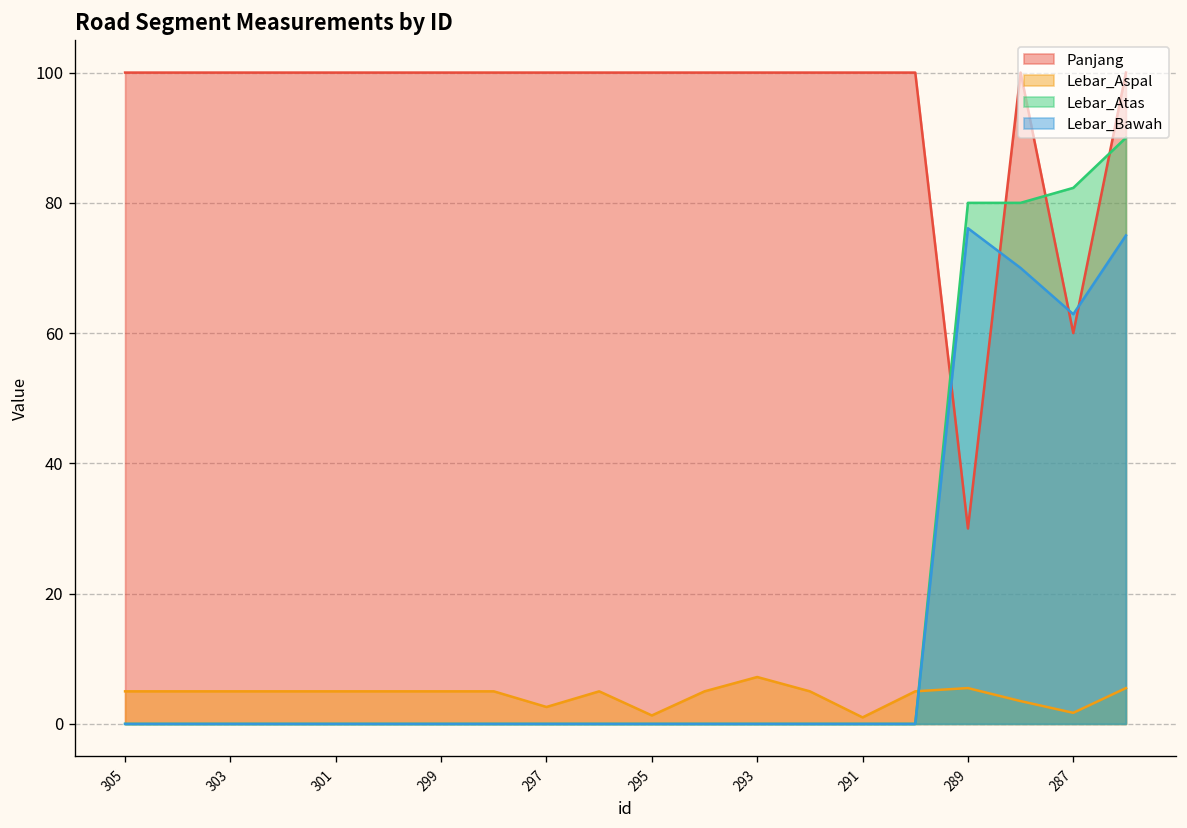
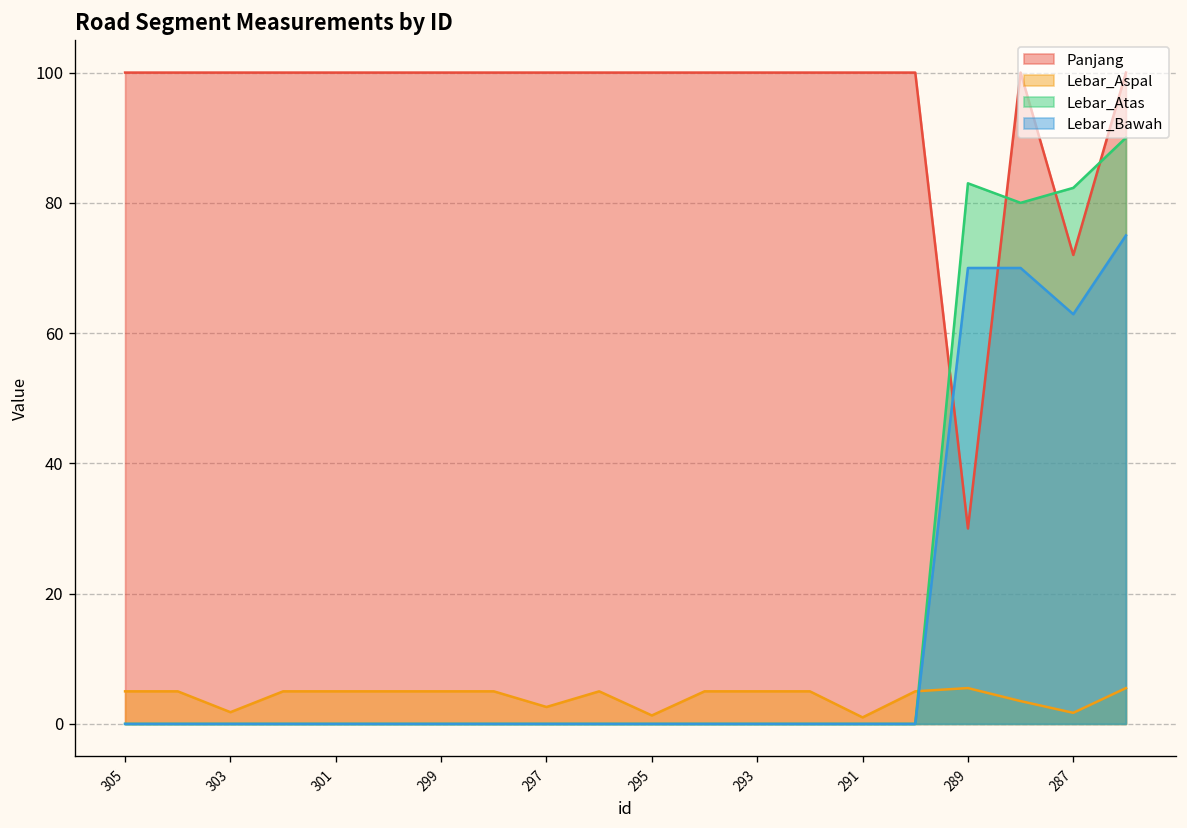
  {
    "Panjang": {
      "305": 100,
      "303": 100,
      "301": 100,
      "299": 100,
      "297": 100,
      "295": 100,
      "293": 100,
      "291": 100,
      "289": 30,
-     "287": 60
+     "287": 72
    },
    "Lebar_Aspal": {
      "305": 5,
-     "303": 5,
+     "303": 2,
      "301": 5,
      "299": 5,
      "297": 3,
      "295": 1,
-     "293": 7,
+     "293": 5,
      "291": 1,
      "289": 6,
      "287": 2
    },
    "Lebar_Atas": {
-     "289": 80,
+     "289": 83,
      "287": 82
    },
    "Lebar_Bawah": {
-     "289": 76,
+     "289": 70,
      "287": 63
    }
  }
